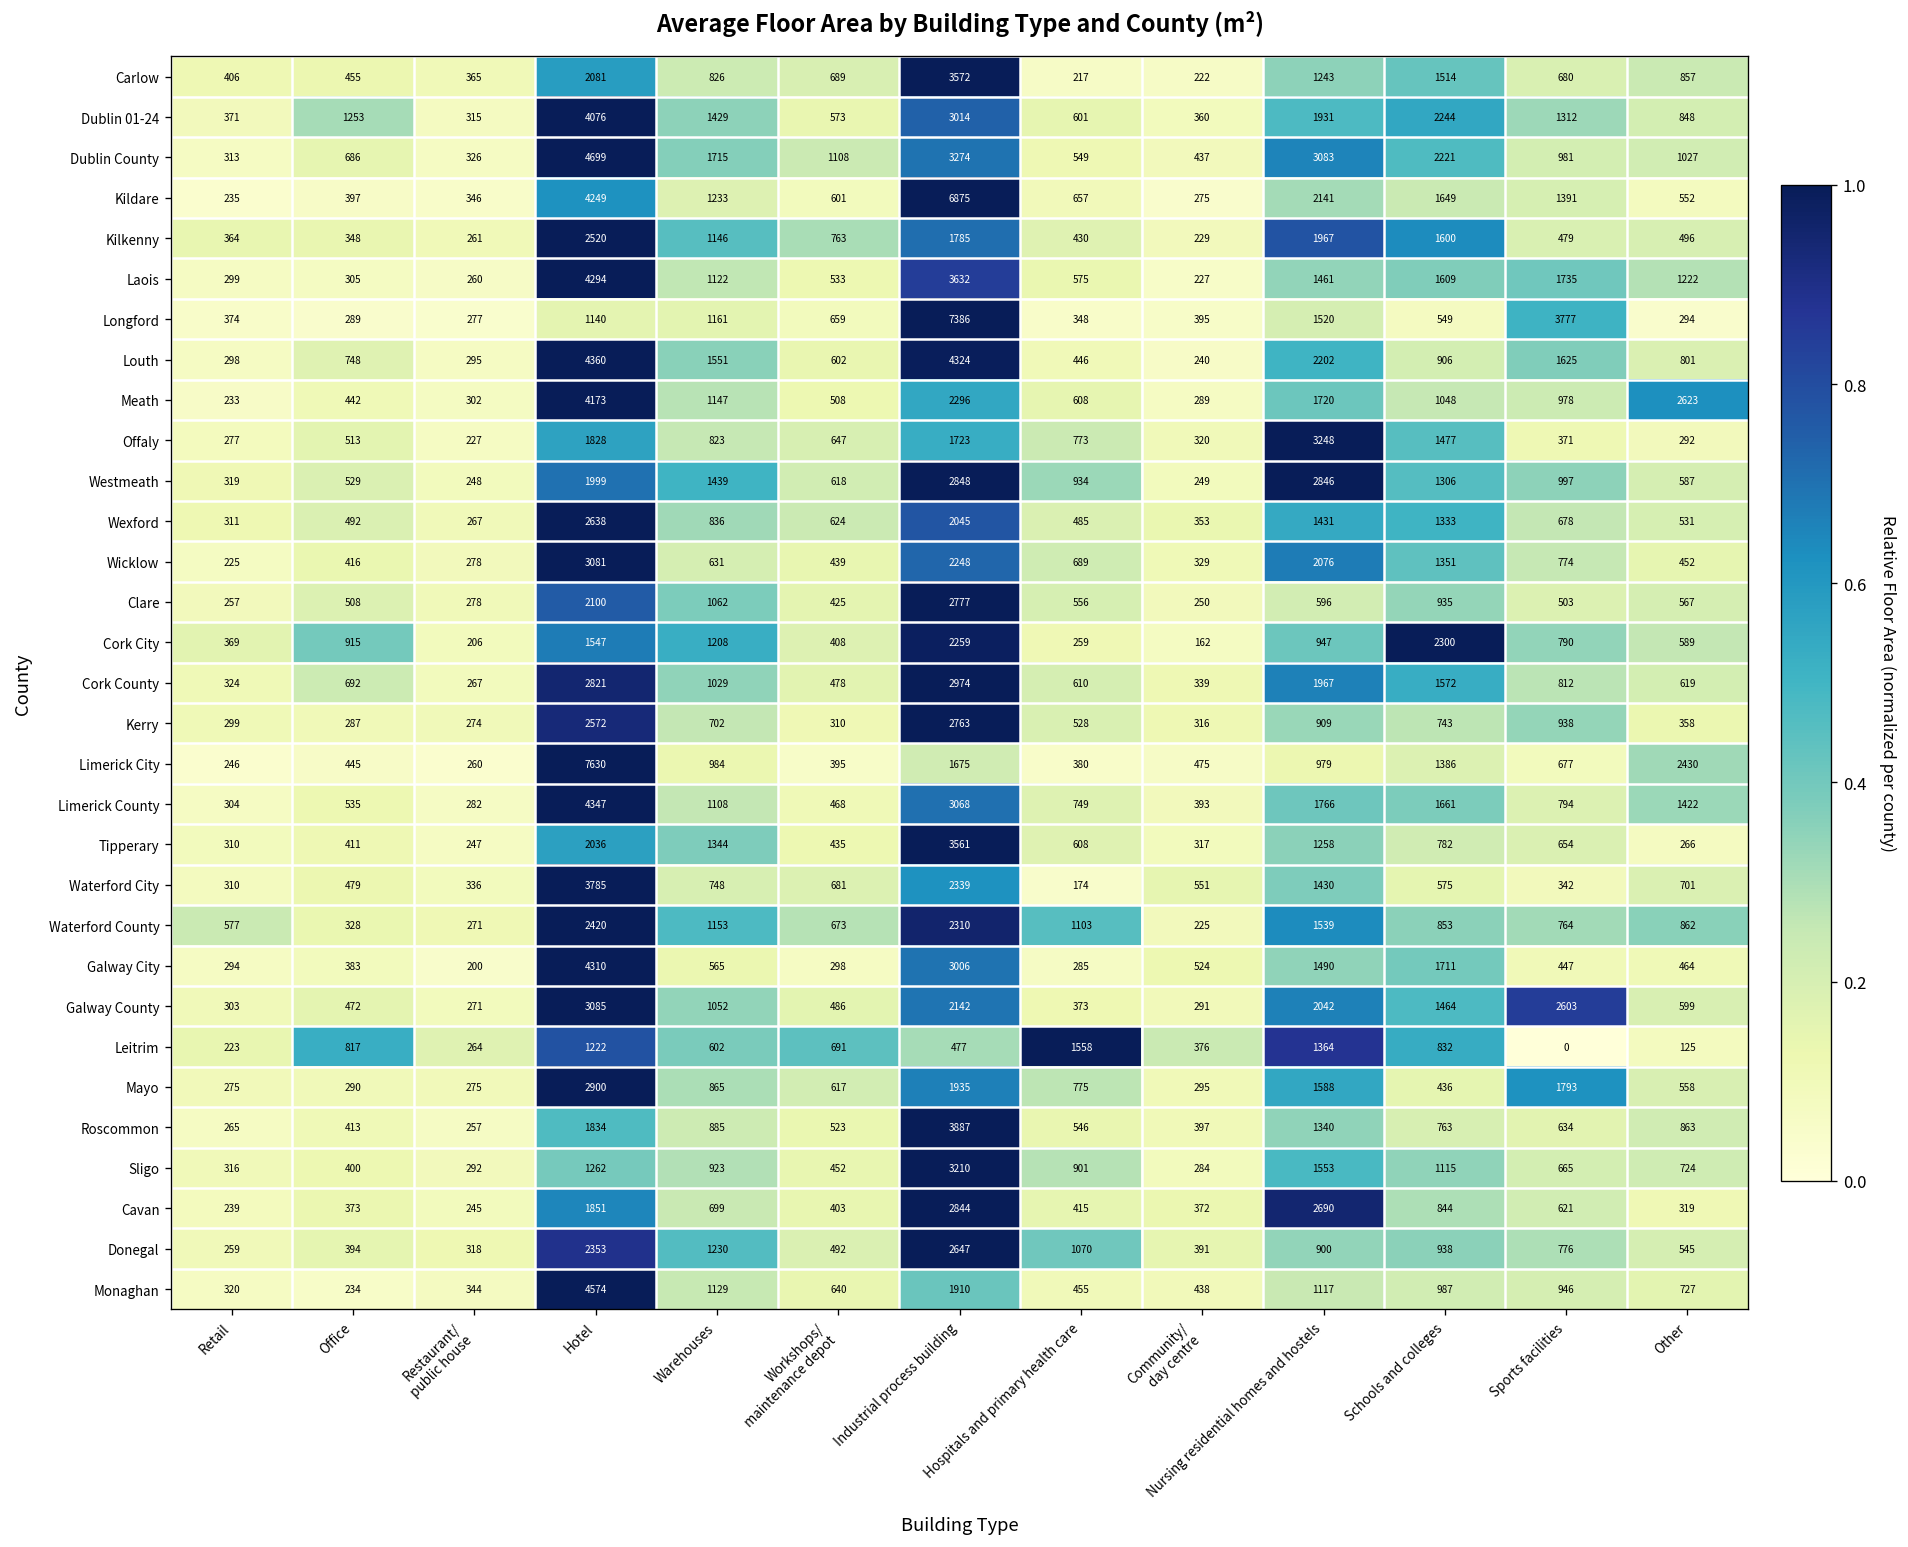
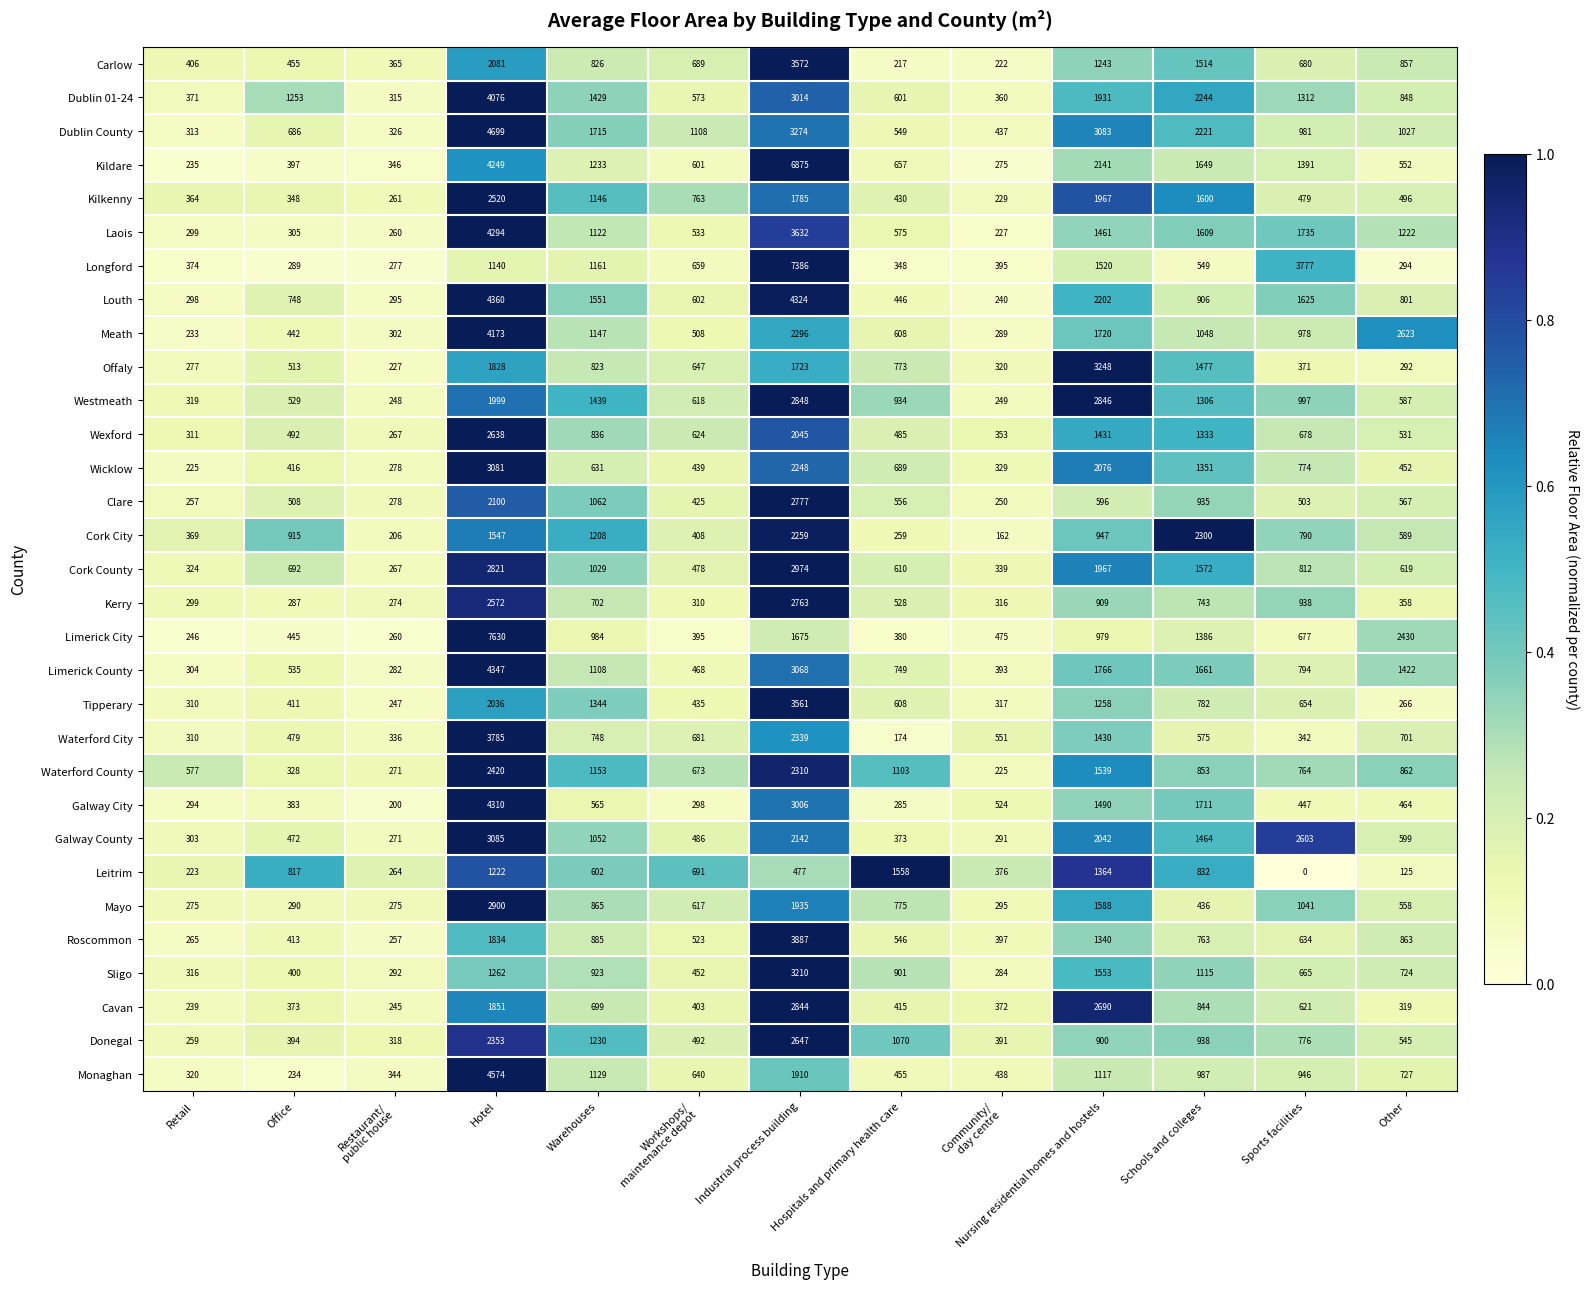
  {
    "Mayo": {
      "Retail": 275,
      "Office": 290,
      "Restaurant/ public house": 275,
      "Hotel": 2900,
      "Warehouses": 865,
      "Workshops/ maintenance depot": 617,
      "Industrial process building": 1935,
      "Hospitals and primary health care": 775,
      "Community/ day centre": 295,
      "Nursing residential homes and hostels": 1588,
      "Schools and colleges": 436,
-     "Sports facilities": 1793,
+     "Sports facilities": 1041,
      "Other": 558
    }
  }
